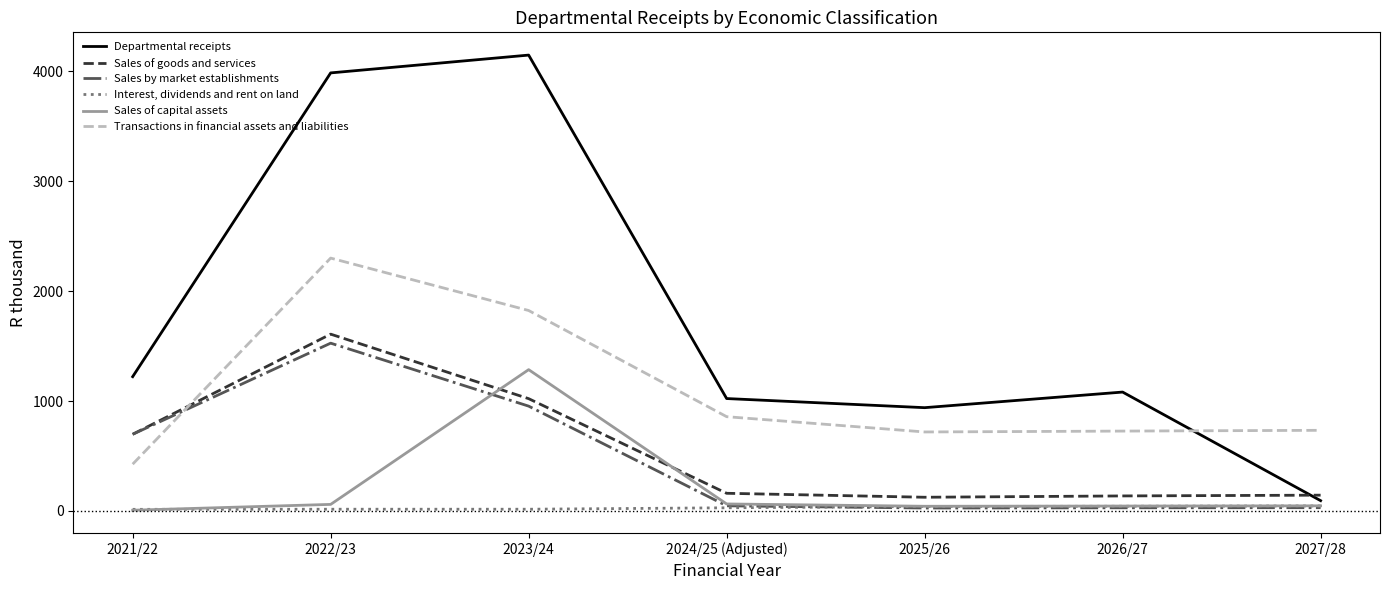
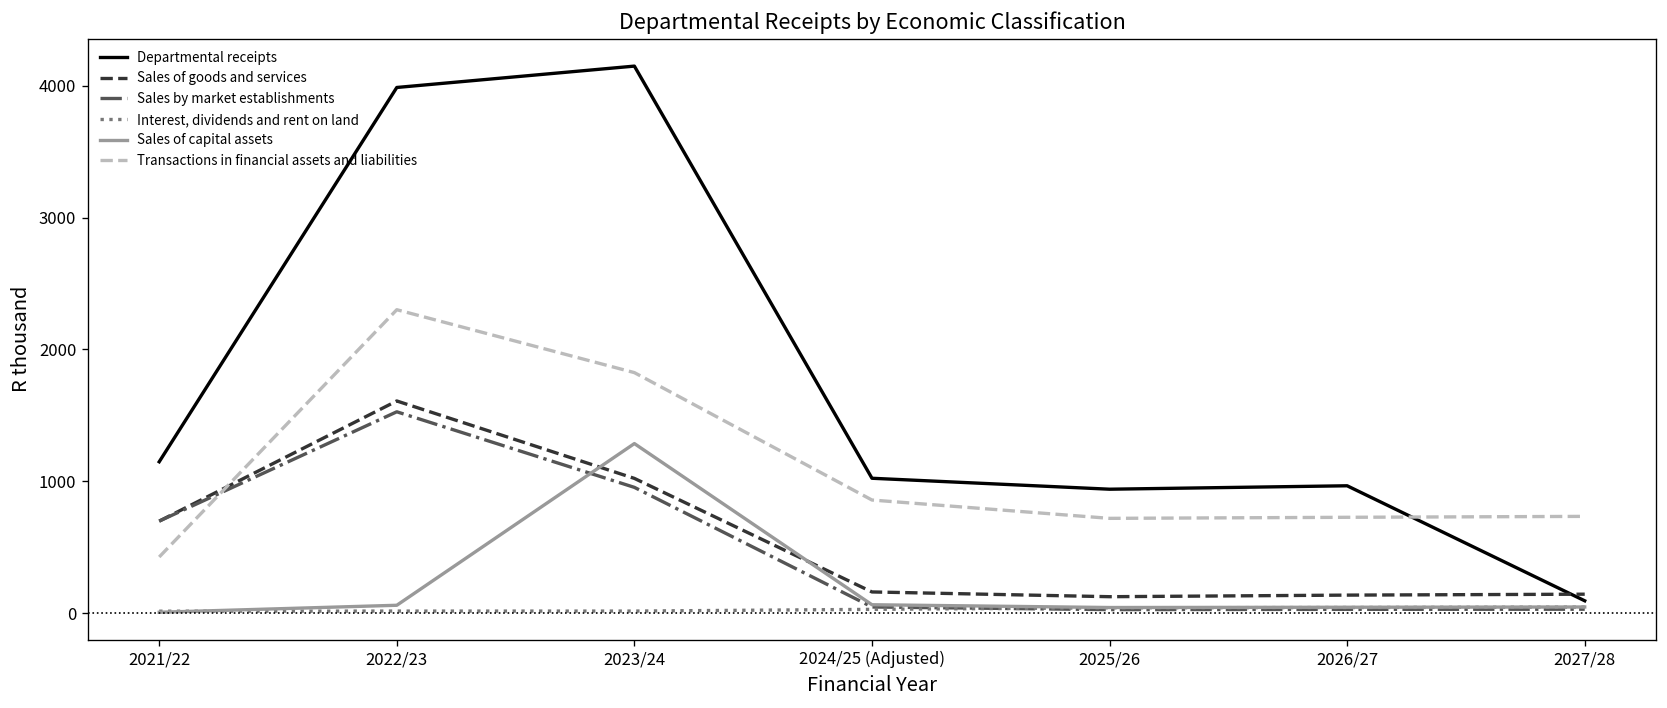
  {
    "Departmental receipts": {
-     "2021/22": 1220,
+     "2021/22": 1150,
      "2022/23": 3990,
      "2023/24": 4150,
      "2024/25 (Adjusted)": 1020,
      "2025/26": 940,
-     "2026/27": 1080,
+     "2026/27": 970,
      "2027/28": 90
    }
  }
